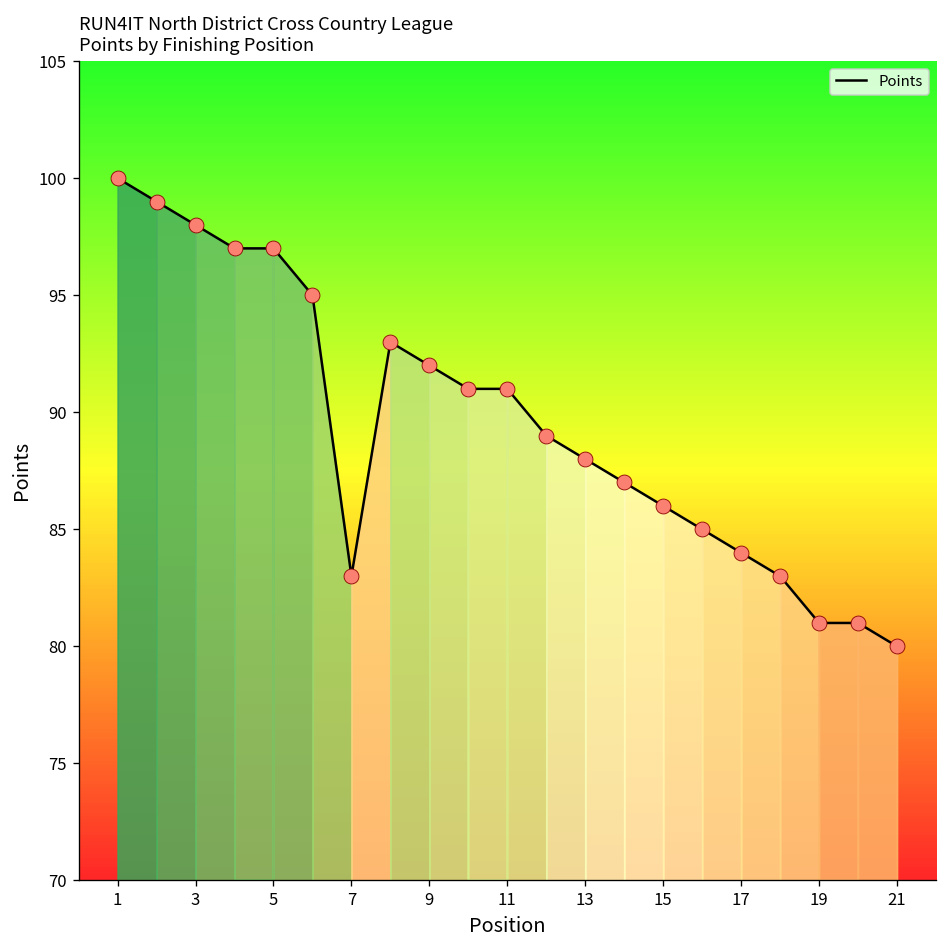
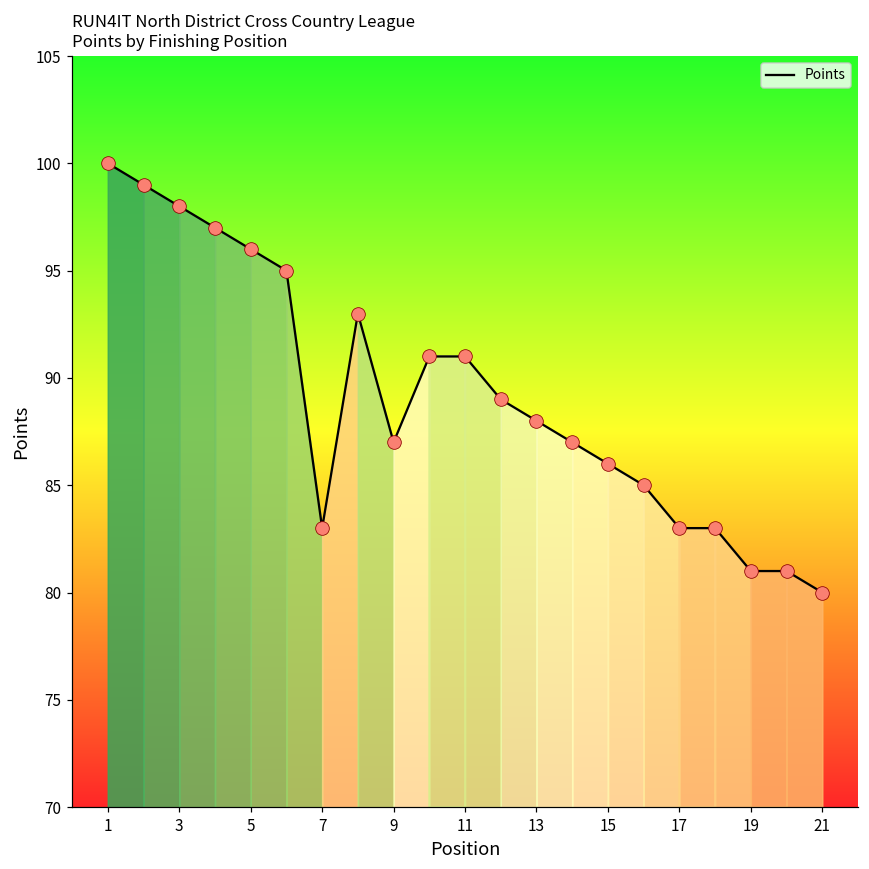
  {
    "Points": {
-     "5": 97,
-     "9": 92,
-     "17": 84
+     "5": 96,
+     "9": 87,
+     "17": 83
    }
  }
